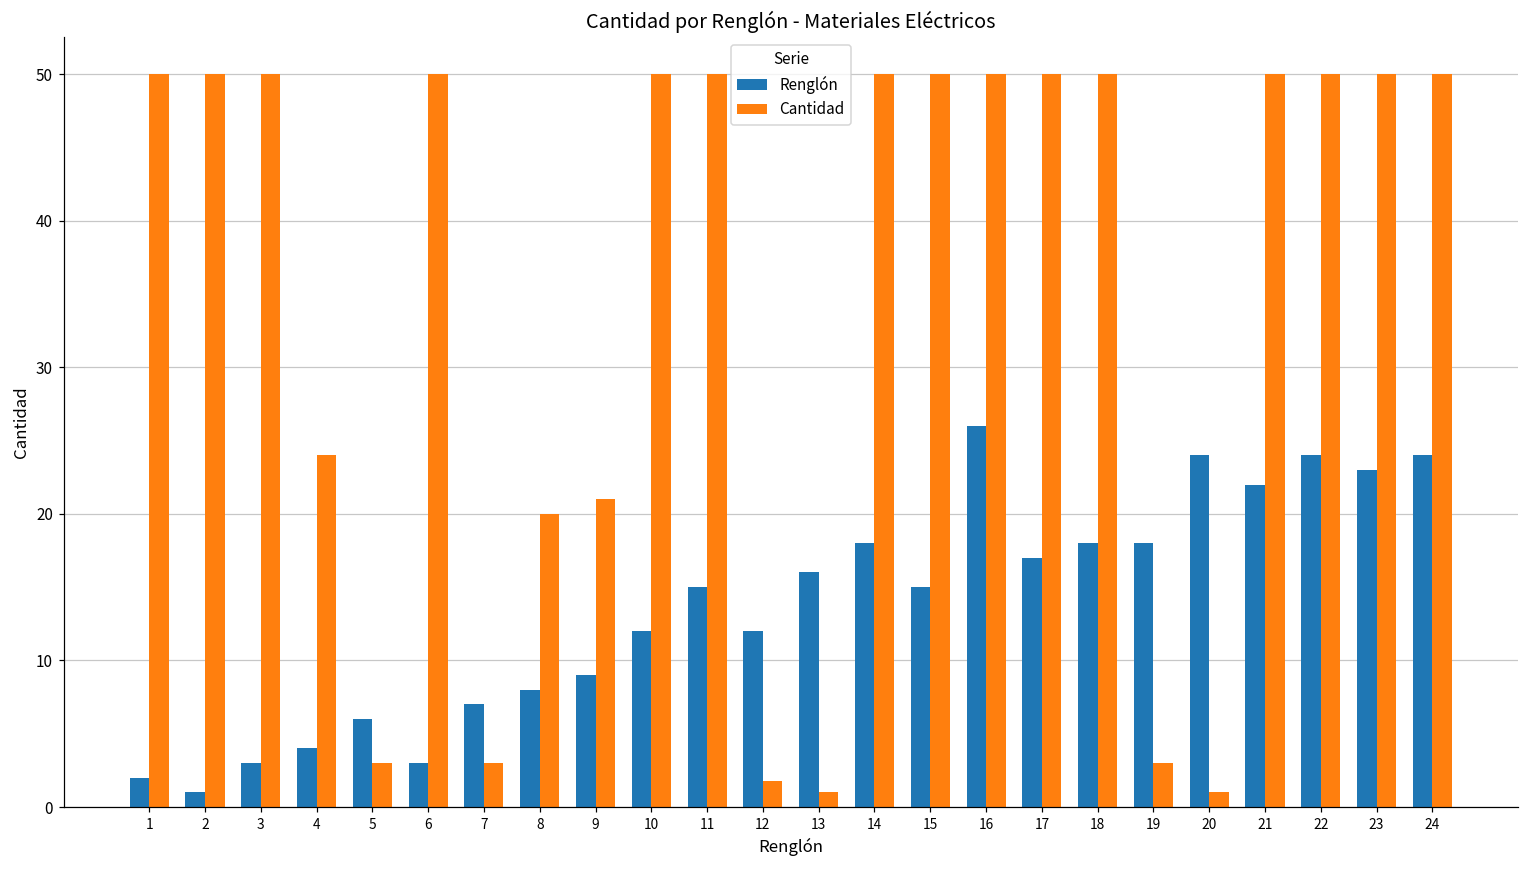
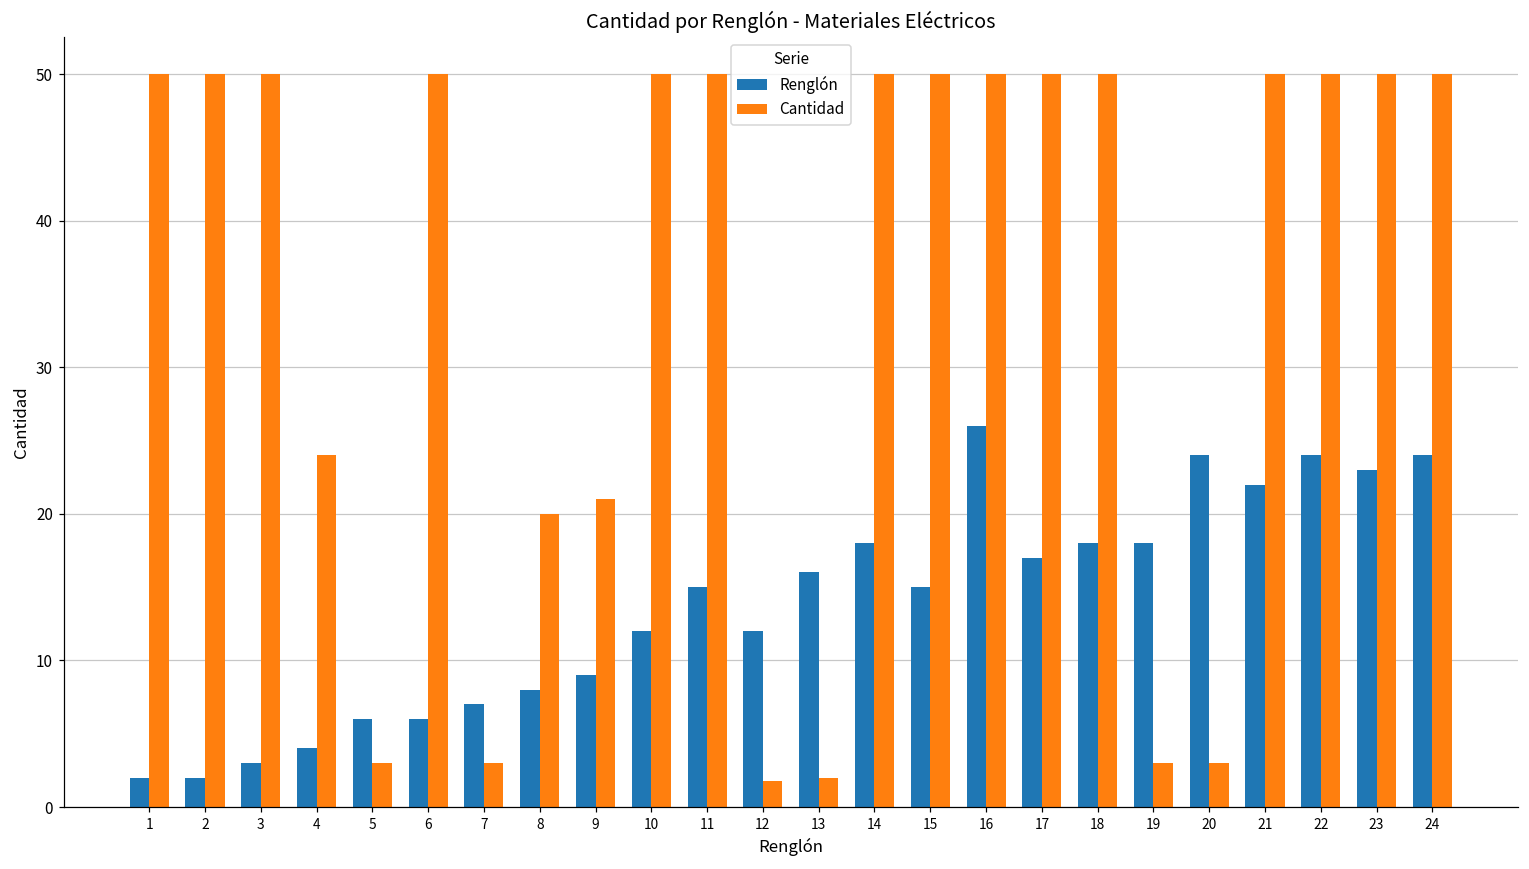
  {
    "Renglón": {
      "1": 2,
-     "2": 1,
+     "2": 2,
      "3": 3,
      "4": 4,
      "5": 6,
-     "6": 3,
+     "6": 6,
      "7": 7,
      "8": 8,
      "9": 9,
      "10": 12,
      "11": 15,
      "12": 12,
      "13": 16,
      "14": 18,
      "15": 15,
      "16": 26,
      "17": 17,
      "18": 18,
      "19": 18,
      "20": 24,
      "21": 22,
      "22": 24,
      "23": 23,
      "24": 24
    },
    "Cantidad": {
      "1": 50,
      "2": 50,
      "3": 50,
      "4": 24,
      "5": 3,
      "6": 50,
      "7": 3,
      "8": 20,
      "9": 21,
      "10": 50,
      "11": 50,
      "12": 1.8,
-     "13": 1,
+     "13": 2,
      "14": 50,
      "15": 50,
      "16": 50,
      "17": 50,
      "18": 50,
      "19": 3,
-     "20": 1,
+     "20": 3,
      "21": 50,
      "22": 50,
      "23": 50,
      "24": 50
    }
  }
